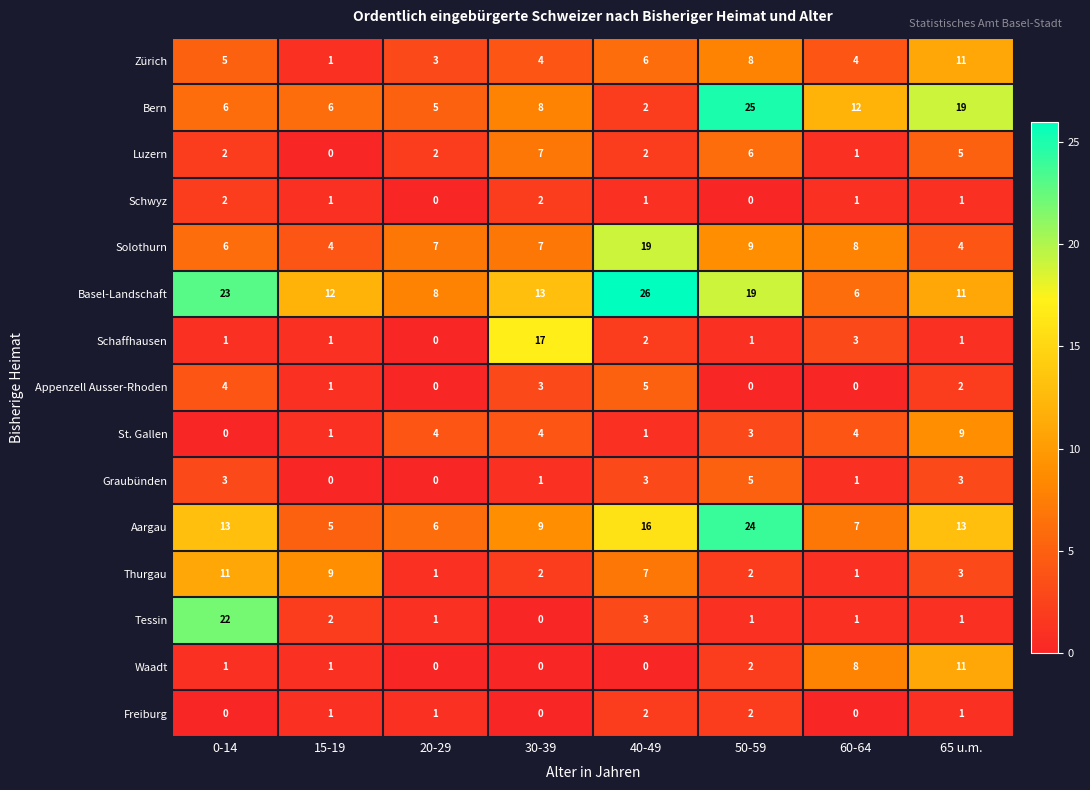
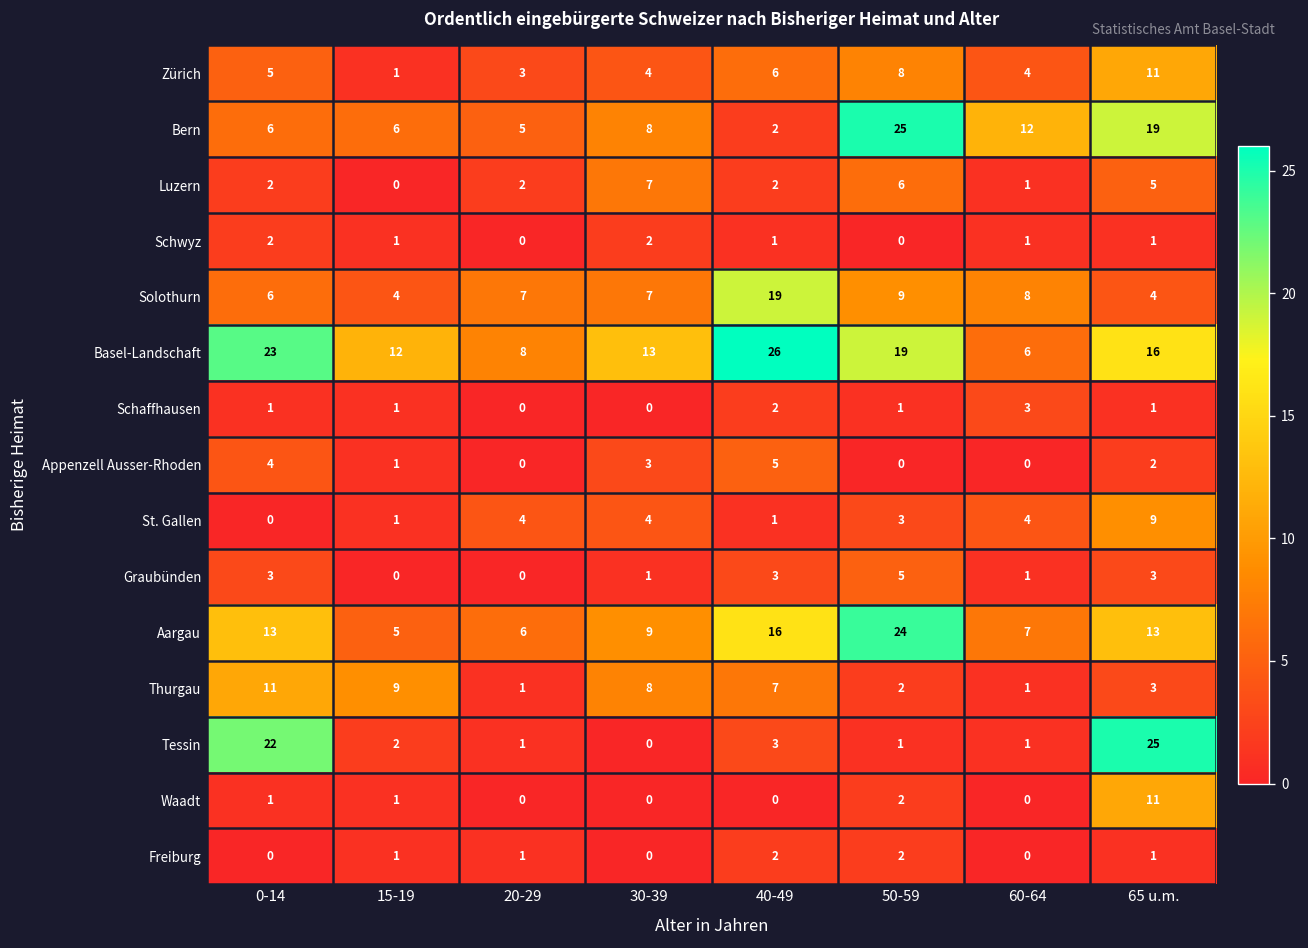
  {
    "Zürich": {
      "0-14": 5,
      "15-19": 1,
      "20-29": 3,
      "30-39": 4,
      "40-49": 6,
      "50-59": 8,
      "60-64": 4,
      "65 u.m.": 11
    },
    "Bern": {
      "0-14": 6,
      "15-19": 6,
      "20-29": 5,
      "30-39": 8,
      "40-49": 2,
      "50-59": 25,
      "60-64": 12,
      "65 u.m.": 19
    },
    "Luzern": {
      "0-14": 2,
      "15-19": 0,
      "20-29": 2,
      "30-39": 7,
      "40-49": 2,
      "50-59": 6,
      "60-64": 1,
      "65 u.m.": 5
    },
    "Schwyz": {
      "0-14": 2,
      "15-19": 1,
      "20-29": 0,
      "30-39": 2,
      "40-49": 1,
      "50-59": 0,
      "60-64": 1,
      "65 u.m.": 1
    },
    "Solothurn": {
      "0-14": 6,
      "15-19": 4,
      "20-29": 7,
      "30-39": 7,
      "40-49": 19,
      "50-59": 9,
      "60-64": 8,
      "65 u.m.": 4
    },
    "Basel-Landschaft": {
      "0-14": 23,
      "15-19": 12,
      "20-29": 8,
      "30-39": 13,
      "40-49": 26,
      "50-59": 19,
      "60-64": 6,
-     "65 u.m.": 11
+     "65 u.m.": 16
    },
    "Schaffhausen": {
      "0-14": 1,
      "15-19": 1,
      "20-29": 0,
-     "30-39": 17,
+     "30-39": 0,
      "40-49": 2,
      "50-59": 1,
      "60-64": 3,
      "65 u.m.": 1
    },
    "Appenzell Ausser-Rhoden": {
      "0-14": 4,
      "15-19": 1,
      "20-29": 0,
      "30-39": 3,
      "40-49": 5,
      "50-59": 0,
      "60-64": 0,
      "65 u.m.": 2
    },
    "St. Gallen": {
      "0-14": 0,
      "15-19": 1,
      "20-29": 4,
      "30-39": 4,
      "40-49": 1,
      "50-59": 3,
      "60-64": 4,
      "65 u.m.": 9
    },
    "Graubünden": {
      "0-14": 3,
      "15-19": 0,
      "20-29": 0,
      "30-39": 1,
      "40-49": 3,
      "50-59": 5,
      "60-64": 1,
      "65 u.m.": 3
    },
    "Aargau": {
      "0-14": 13,
      "15-19": 5,
      "20-29": 6,
      "30-39": 9,
      "40-49": 16,
      "50-59": 24,
      "60-64": 7,
      "65 u.m.": 13
    },
    "Thurgau": {
      "0-14": 11,
      "15-19": 9,
      "20-29": 1,
-     "30-39": 2,
+     "30-39": 8,
      "40-49": 7,
      "50-59": 2,
      "60-64": 1,
      "65 u.m.": 3
    },
    "Tessin": {
      "0-14": 22,
      "15-19": 2,
      "20-29": 1,
      "30-39": 0,
      "40-49": 3,
      "50-59": 1,
      "60-64": 1,
-     "65 u.m.": 1
+     "65 u.m.": 25
    },
    "Waadt": {
      "0-14": 1,
      "15-19": 1,
      "20-29": 0,
      "30-39": 0,
      "40-49": 0,
      "50-59": 2,
-     "60-64": 8,
+     "60-64": 0,
      "65 u.m.": 11
    },
    "Freiburg": {
      "0-14": 0,
      "15-19": 1,
      "20-29": 1,
      "30-39": 0,
      "40-49": 2,
      "50-59": 2,
      "60-64": 0,
      "65 u.m.": 1
    }
  }
